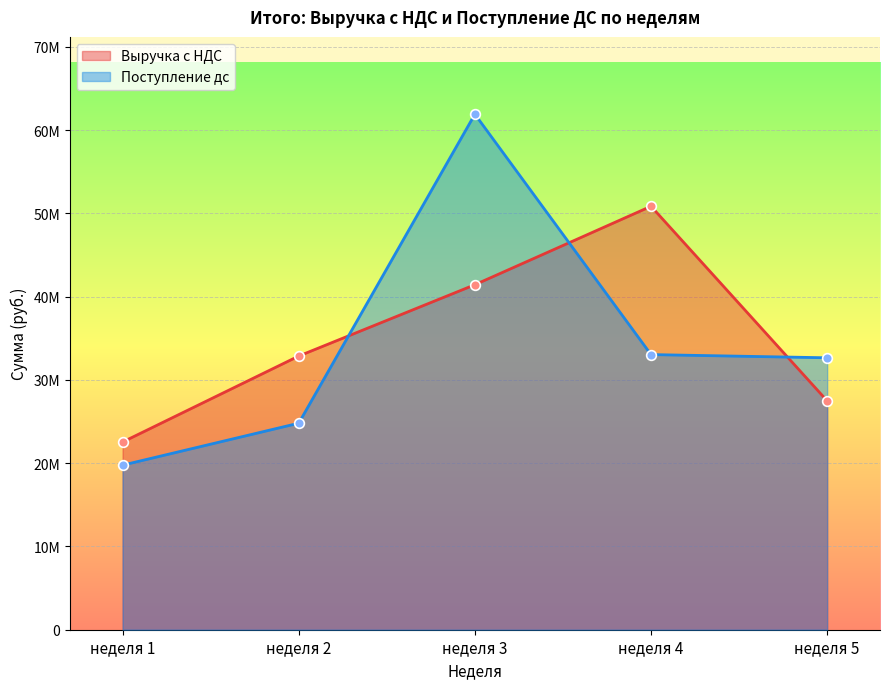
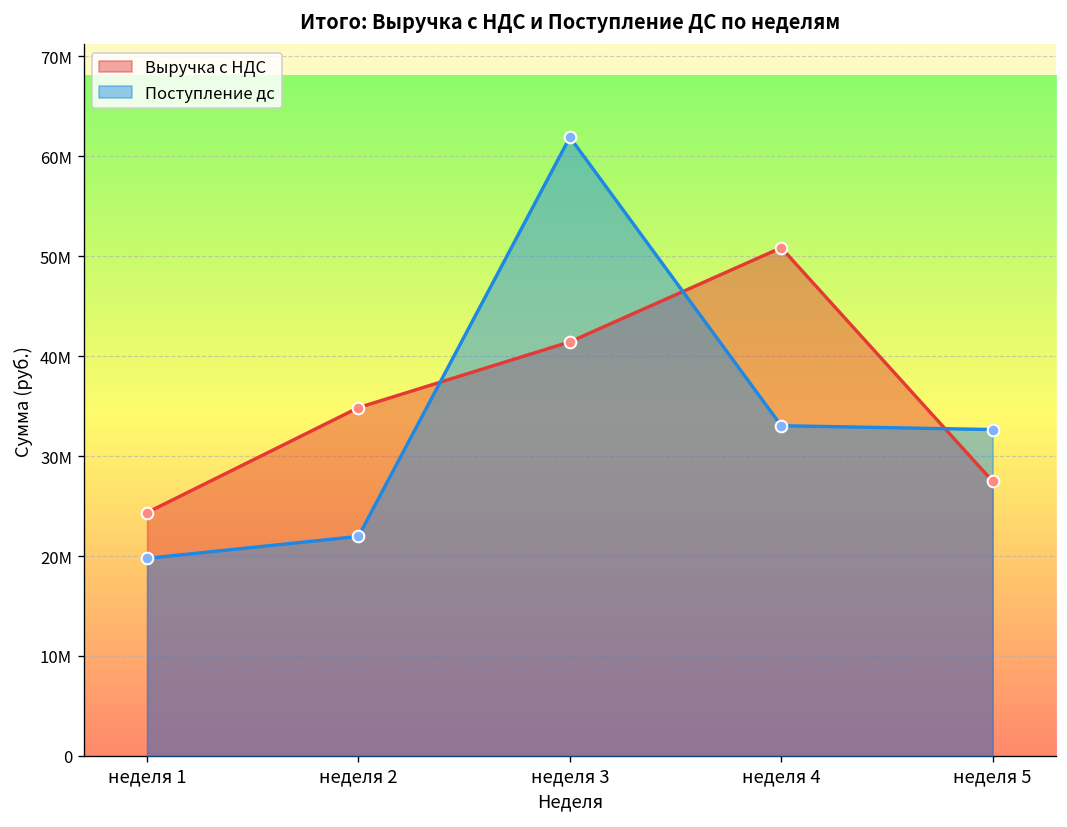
  {
    "Выручка с НДС": {
-     "неделя 1": 23000000,
-     "неделя 2": 33000000,
+     "неделя 1": 24000000,
+     "неделя 2": 35000000,
      "неделя 3": 41000000,
      "неделя 4": 51000000,
      "неделя 5": 27000000
    },
    "Поступление дс": {
      "неделя 1": 20000000,
-     "неделя 2": 25000000,
+     "неделя 2": 22000000,
      "неделя 3": 62000000,
      "неделя 4": 33000000,
      "неделя 5": 33000000
    }
  }
